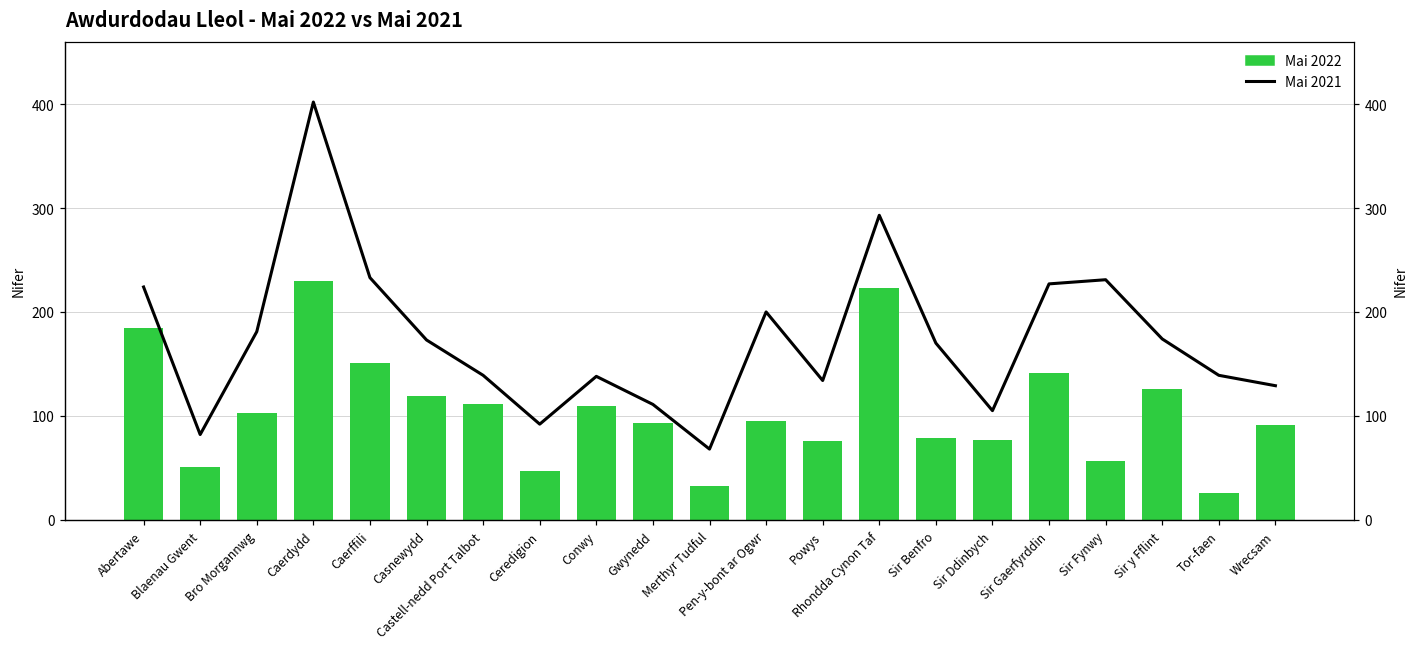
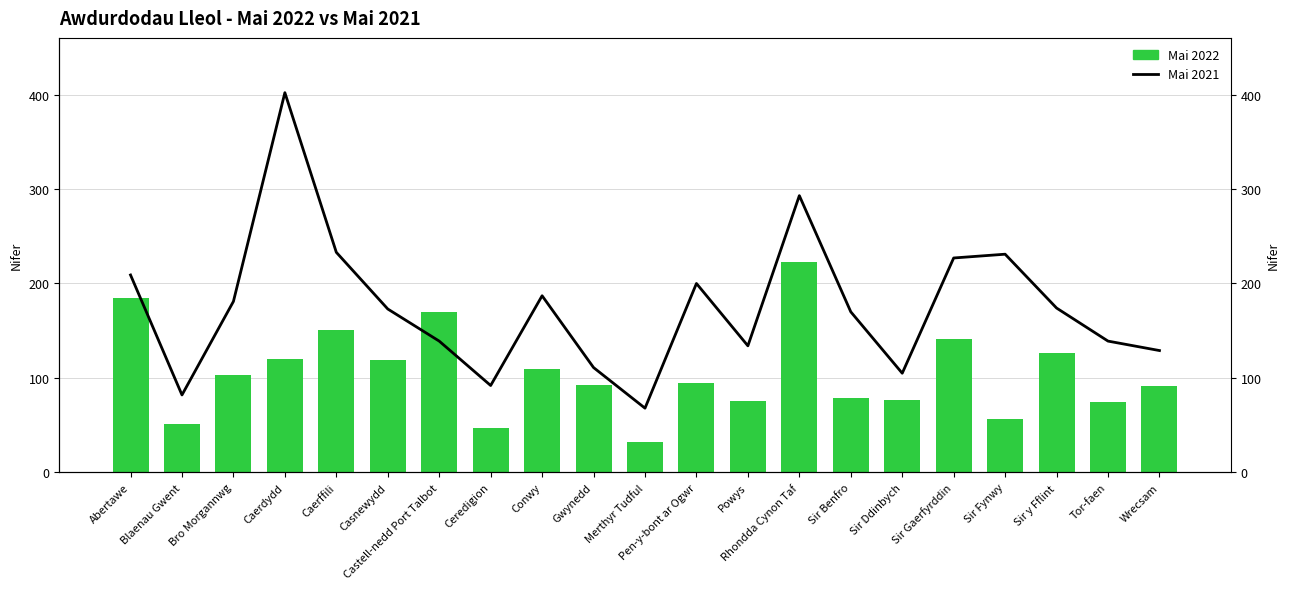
  {
    "Mai 2021": {
-     "Abertawe": 220,
+     "Abertawe": 210,
      "Blaenau Gwent": 80,
      "Bro Morgannwg": 180,
      "Caerdydd": 400,
      "Caerffili": 230,
      "Casnewydd": 170,
      "Castell-nedd Port Talbot": 140,
      "Ceredigion": 90,
-     "Conwy": 140,
+     "Conwy": 190,
      "Gwynedd": 110,
      "Merthyr Tudful": 70,
      "Pen-y-bont ar Ogwr": 200,
      "Powys": 130,
      "Rhondda Cynon Taf": 290,
      "Sir Benfro": 170,
      "Sir Ddinbych": 110,
      "Sir Gaerfyrddin": 230,
      "Sir Fynwy": 230,
      "Sir y Fflint": 170,
      "Tor-faen": 140,
      "Wrecsam": 130
    },
    "Mai 2022": {
      "Abertawe": 190,
      "Blaenau Gwent": 50,
      "Bro Morgannwg": 100,
-     "Caerdydd": 230,
+     "Caerdydd": 120,
      "Caerffili": 150,
      "Casnewydd": 120,
-     "Castell-nedd Port Talbot": 110,
+     "Castell-nedd Port Talbot": 170,
      "Ceredigion": 50,
      "Conwy": 110,
      "Gwynedd": 90,
      "Merthyr Tudful": 30,
      "Pen-y-bont ar Ogwr": 100,
      "Powys": 80,
      "Rhondda Cynon Taf": 220,
      "Sir Benfro": 80,
      "Sir Ddinbych": 80,
      "Sir Gaerfyrddin": 140,
      "Sir Fynwy": 60,
      "Sir y Fflint": 130,
-     "Tor-faen": 30,
+     "Tor-faen": 80,
      "Wrecsam": 90
    }
  }
